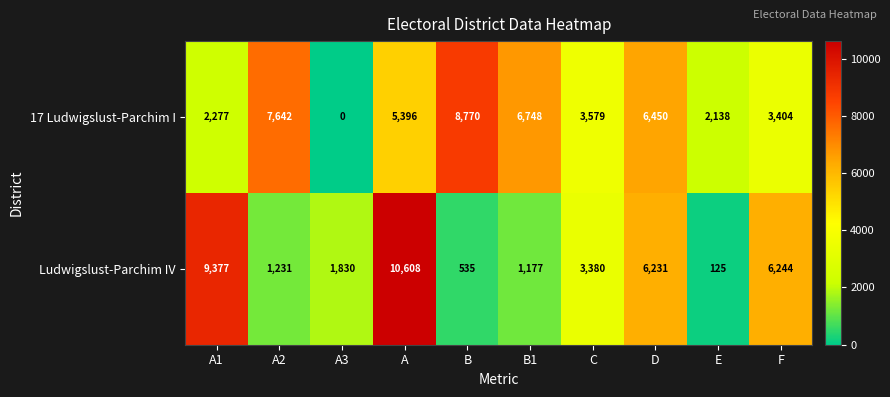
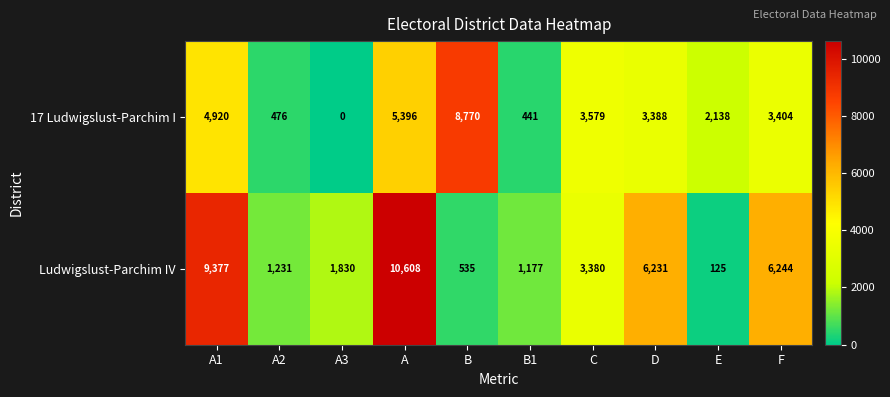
  {
    "17 Ludwigslust-Parchim I": {
-     "A1": "2,277",
-     "A2": "7,642",
+     "A1": "4,920",
+     "A2": "476",
      "A3": "0",
      "A": "5,396",
      "B": "8,770",
-     "B1": "6,748",
+     "B1": "441",
      "C": "3,579",
-     "D": "6,450",
+     "D": "3,388",
      "E": "2,138",
      "F": "3,404"
    },
    "Ludwigslust-Parchim IV": {
      "A1": "9,377",
      "A2": "1,231",
      "A3": "1,830",
      "A": "10,608",
      "B": "535",
      "B1": "1,177",
      "C": "3,380",
      "D": "6,231",
      "E": "125",
      "F": "6,244"
    }
  }
